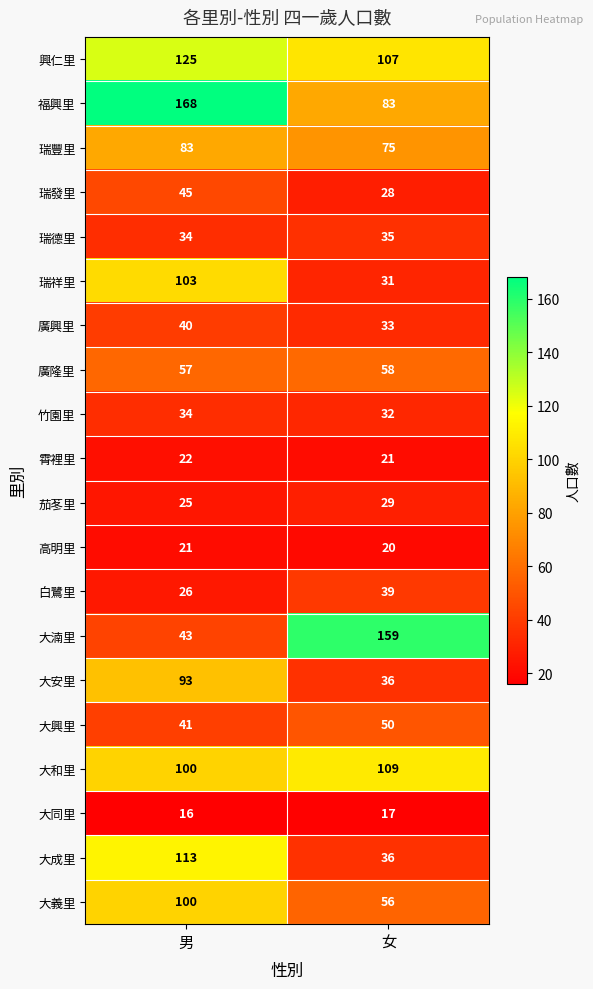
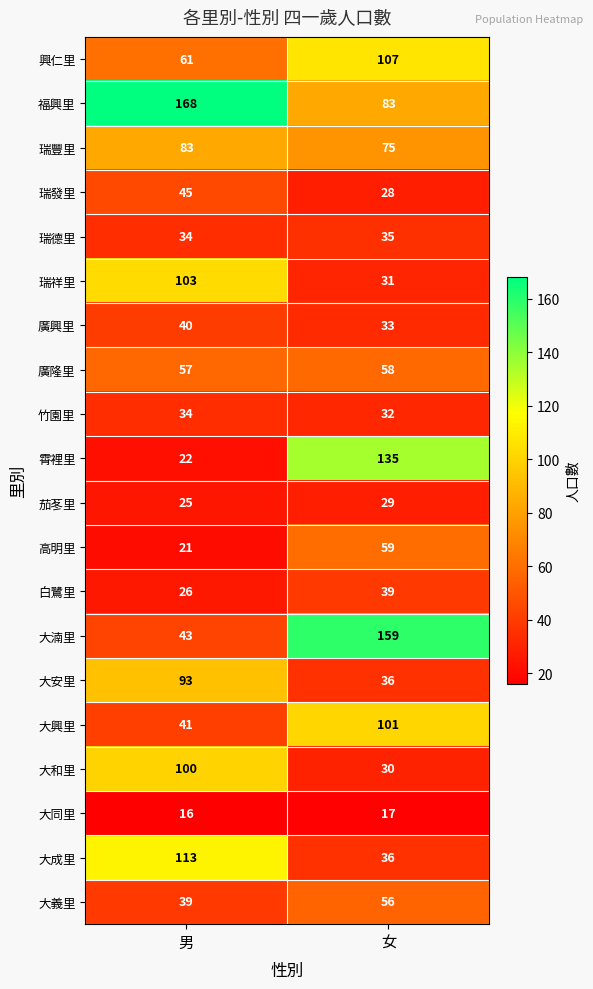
  {
    "興仁里": {
-     "男": 125,
+     "男": 61,
      "女": 107
    },
    "福興里": {
      "男": 168,
      "女": 83
    },
    "瑞豐里": {
      "男": 83,
      "女": 75
    },
    "瑞發里": {
      "男": 45,
      "女": 28
    },
    "瑞德里": {
      "男": 34,
      "女": 35
    },
    "瑞祥里": {
      "男": 103,
      "女": 31
    },
    "廣興里": {
      "男": 40,
      "女": 33
    },
    "廣隆里": {
      "男": 57,
      "女": 58
    },
    "竹園里": {
      "男": 34,
      "女": 32
    },
    "霄裡里": {
      "男": 22,
-     "女": 21
+     "女": 135
    },
    "茄苳里": {
      "男": 25,
      "女": 29
    },
    "高明里": {
      "男": 21,
-     "女": 20
+     "女": 59
    },
    "白鷺里": {
      "男": 26,
      "女": 39
    },
    "大湳里": {
      "男": 43,
      "女": 159
    },
    "大安里": {
      "男": 93,
      "女": 36
    },
    "大興里": {
      "男": 41,
-     "女": 50
+     "女": 101
    },
    "大和里": {
      "男": 100,
-     "女": 109
+     "女": 30
    },
    "大同里": {
      "男": 16,
      "女": 17
    },
    "大成里": {
      "男": 113,
      "女": 36
    },
    "大義里": {
-     "男": 100,
+     "男": 39,
      "女": 56
    }
  }
